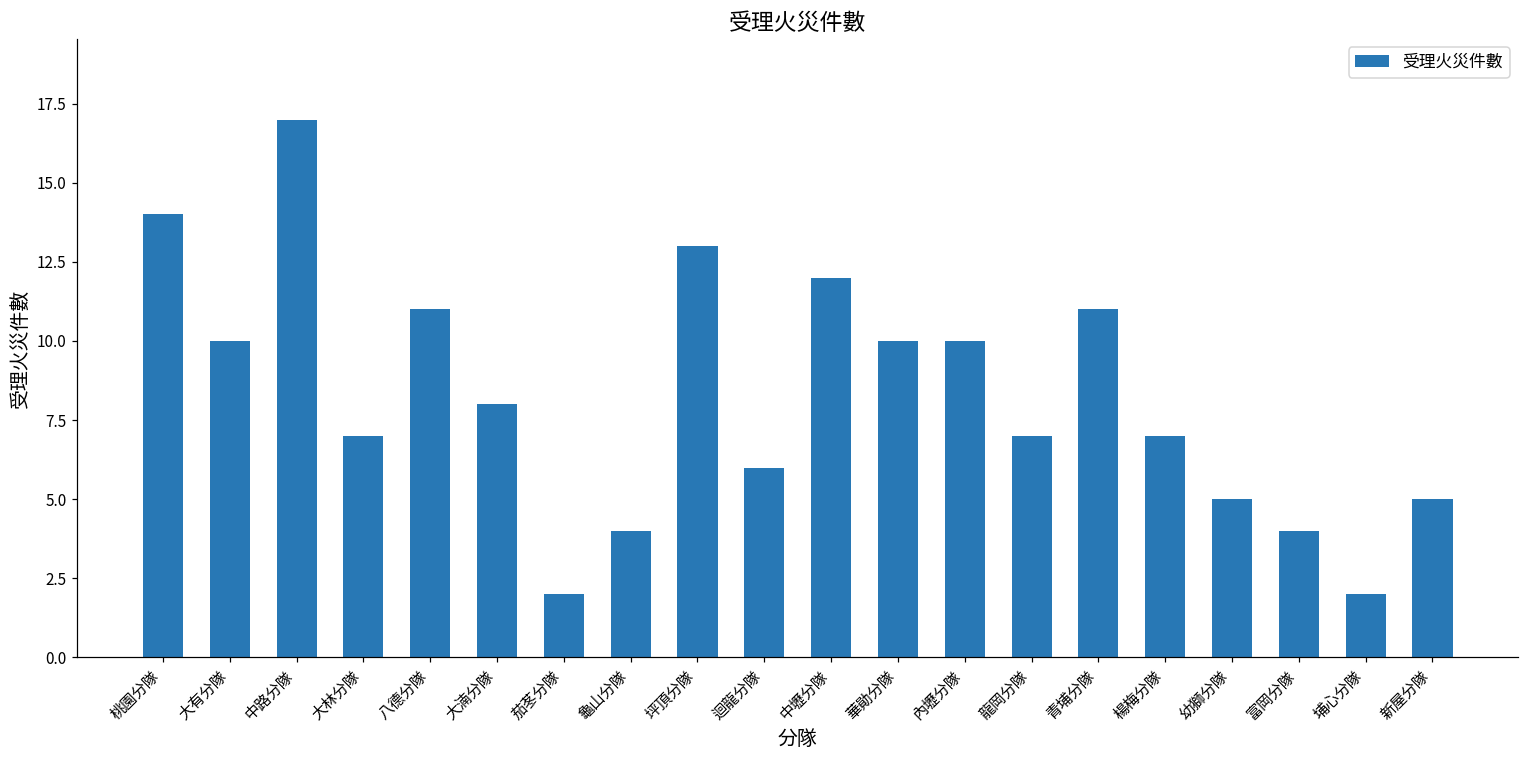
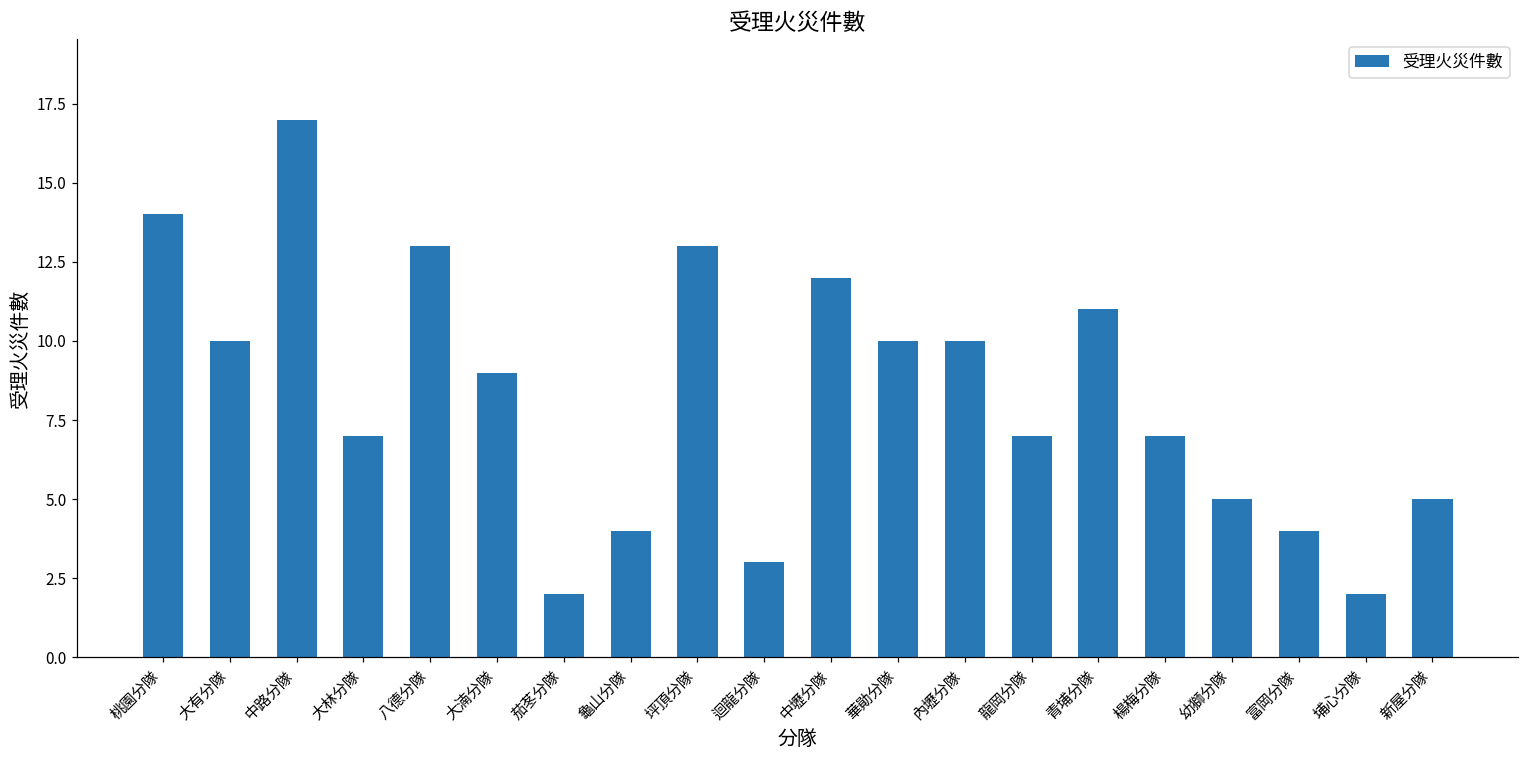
  {
    "桃園分隊": 14,
    "大有分隊": 10,
    "中路分隊": 17,
    "大林分隊": 7,
-   "八德分隊": 11,
-   "大湳分隊": 8,
+   "八德分隊": 13,
+   "大湳分隊": 9,
    "茄苳分隊": 2,
    "龜山分隊": 4,
    "坪頂分隊": 13,
-   "迴龍分隊": 6,
+   "迴龍分隊": 3,
    "中壢分隊": 12,
    "華勛分隊": 10,
    "內壢分隊": 10,
    "龍岡分隊": 7,
    "青埔分隊": 11,
    "楊梅分隊": 7,
    "幼獅分隊": 5,
    "富岡分隊": 4,
    "埔心分隊": 2,
    "新屋分隊": 5
  }
